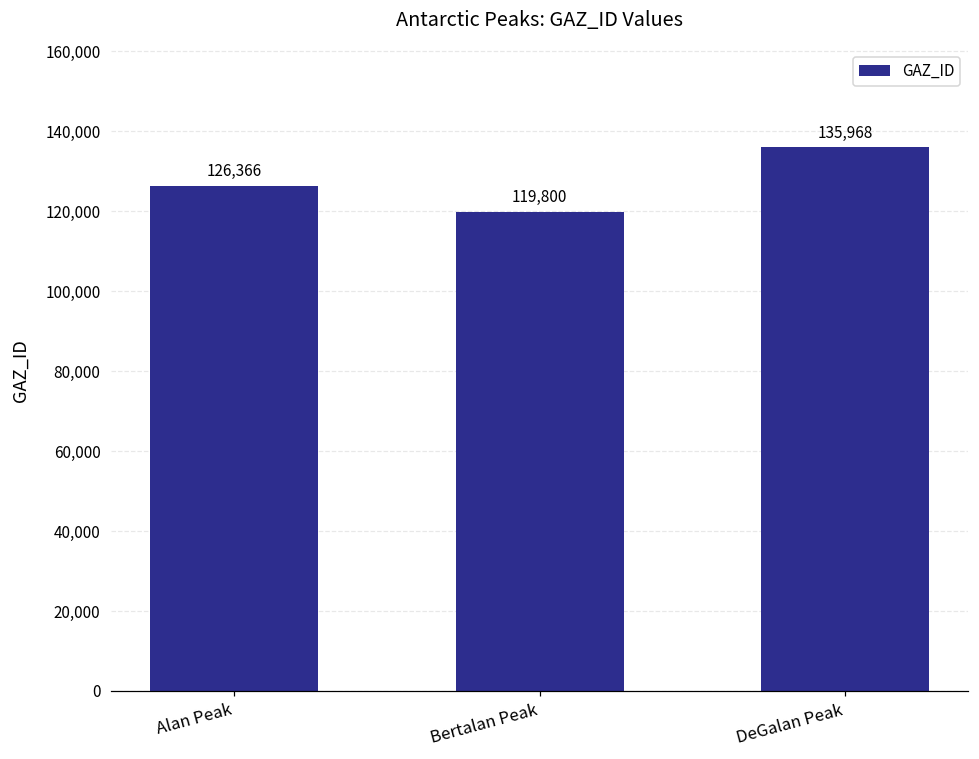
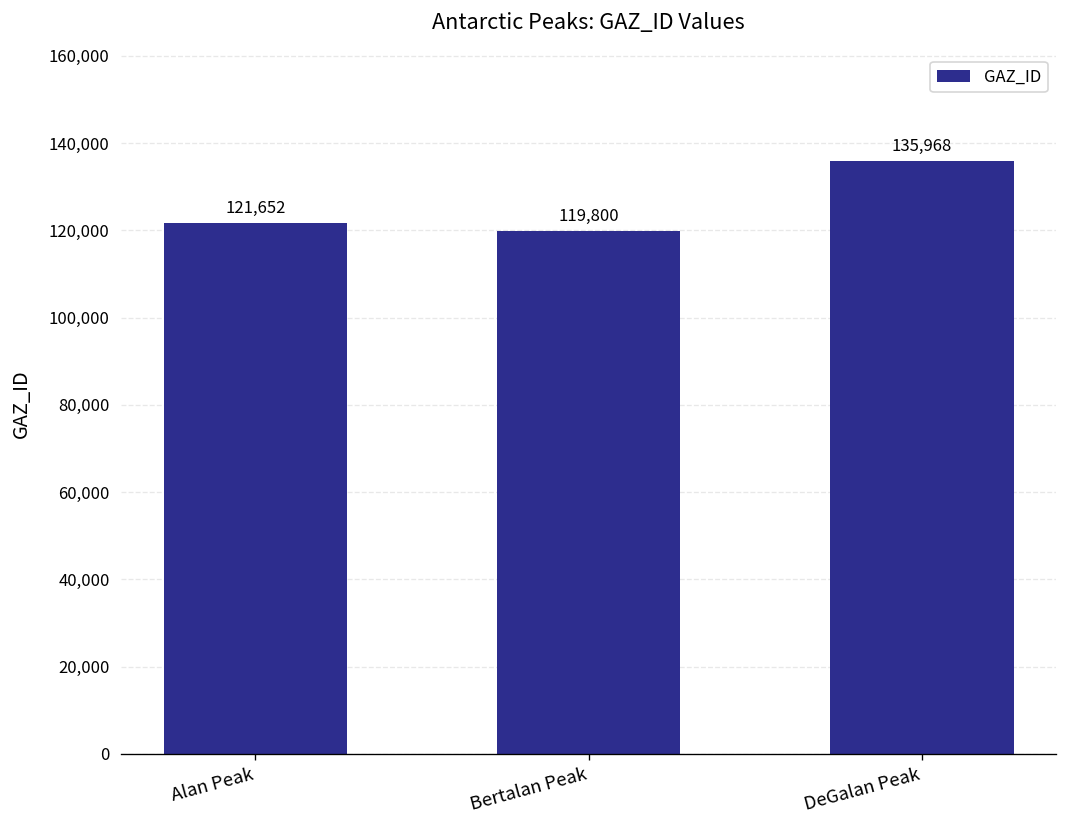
  {
-   "Alan Peak": "126,366",
+   "Alan Peak": "121,652",
    "Bertalan Peak": "119,800",
    "DeGalan Peak": "135,968"
  }
